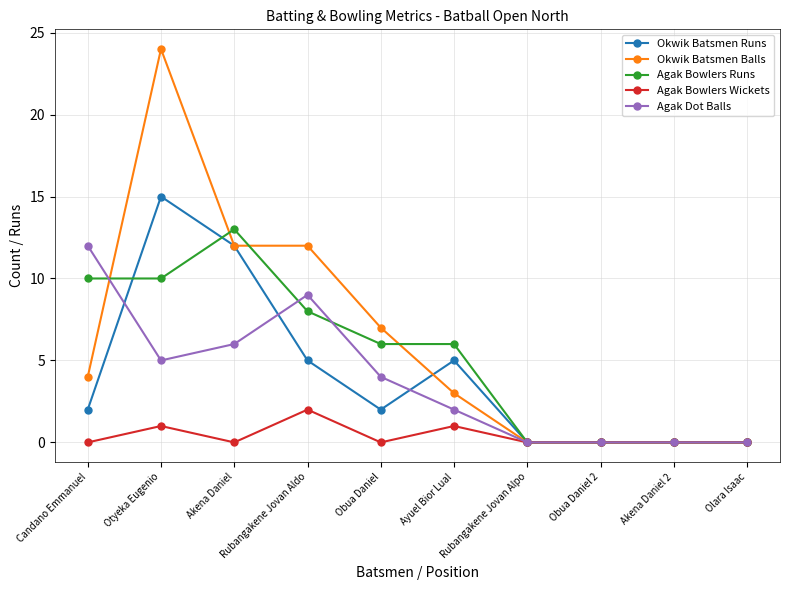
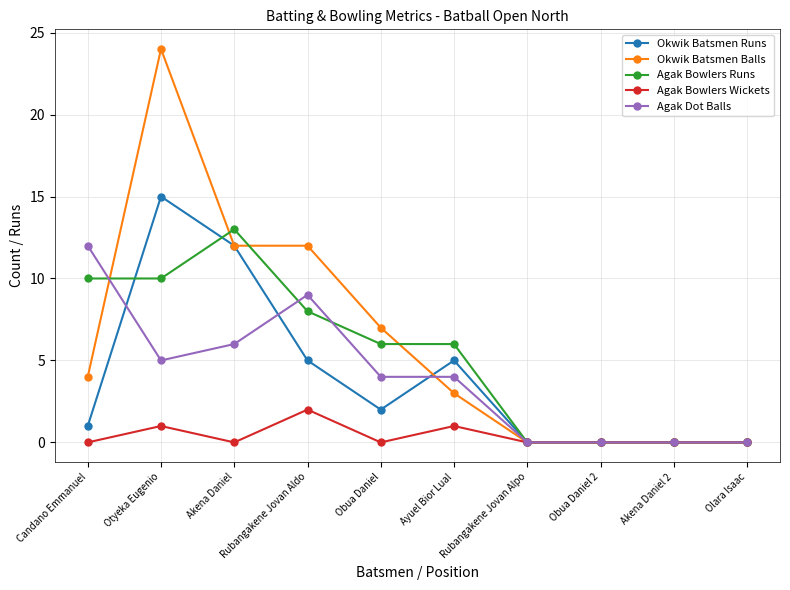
  {
    "Okwik Batsmen Runs": {
-     "Candano Emmanuel": 2,
+     "Candano Emmanuel": 1,
      "Otyeka Eugenio": 15,
      "Rubangakene Jovan Aldo": 5,
      "Obua Daniel": 2,
      "Ayuel Bior Lual": 5
    },
    "Okwik Batsmen Balls": {
      "Candano Emmanuel": 4,
      "Otyeka Eugenio": 24,
      "Rubangakene Jovan Aldo": 12,
      "Obua Daniel": 7,
      "Ayuel Bior Lual": 3
    },
    "Agak Bowlers Runs": {
      "Candano Emmanuel": 10,
      "Otyeka Eugenio": 10,
      "Akena Daniel": 13,
      "Rubangakene Jovan Aldo": 8,
      "Obua Daniel": 6,
      "Ayuel Bior Lual": 6
    },
    "Agak Bowlers Wickets": {
      "Candano Emmanuel": 0,
      "Otyeka Eugenio": 1,
      "Akena Daniel": 0,
      "Rubangakene Jovan Aldo": 2,
      "Obua Daniel": 0,
      "Ayuel Bior Lual": 1
    },
    "Agak Dot Balls": {
      "Candano Emmanuel": 12,
      "Otyeka Eugenio": 5,
      "Akena Daniel": 6,
      "Rubangakene Jovan Aldo": 9,
      "Obua Daniel": 4,
-     "Ayuel Bior Lual": 2
+     "Ayuel Bior Lual": 4
    }
  }
